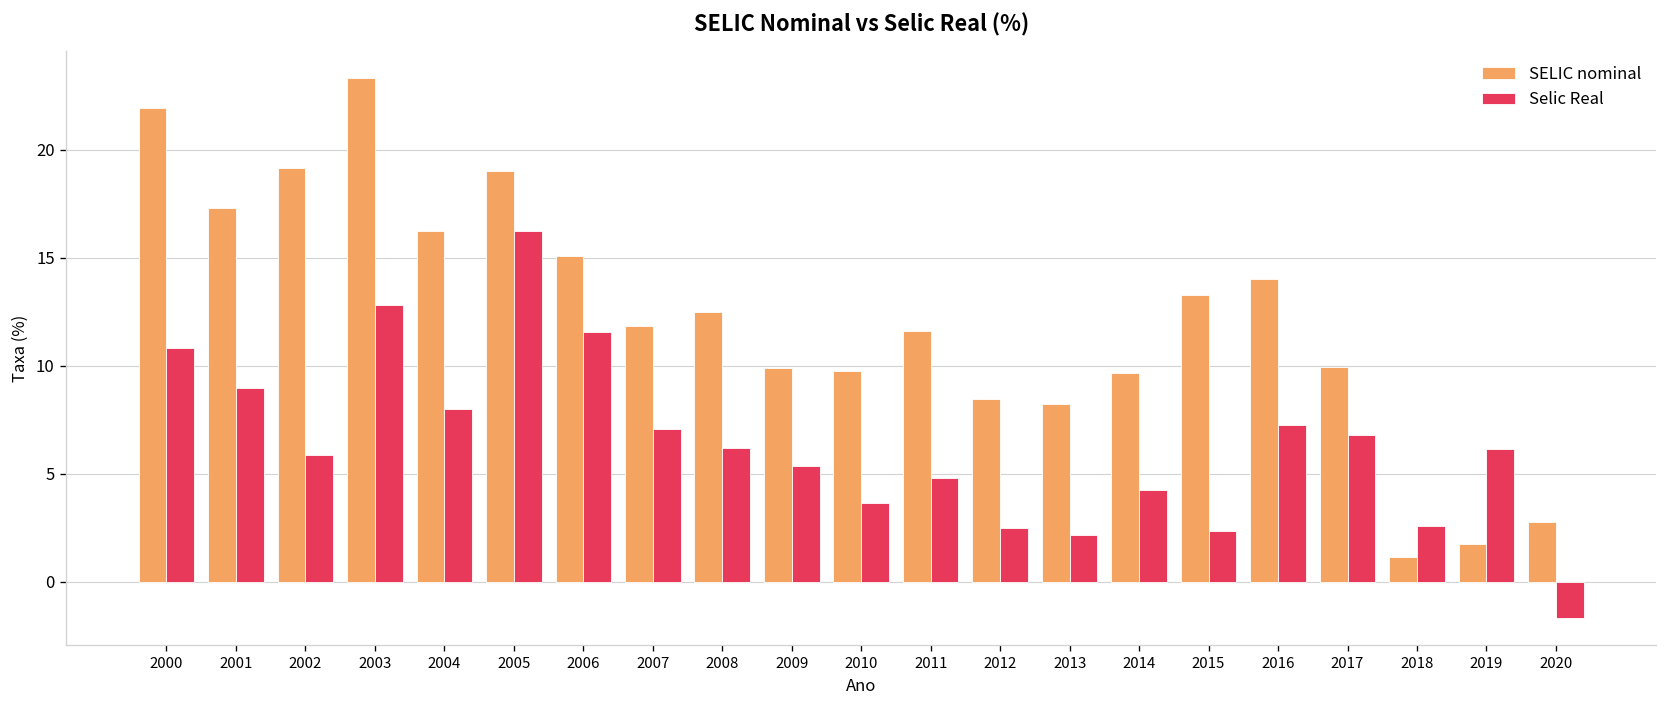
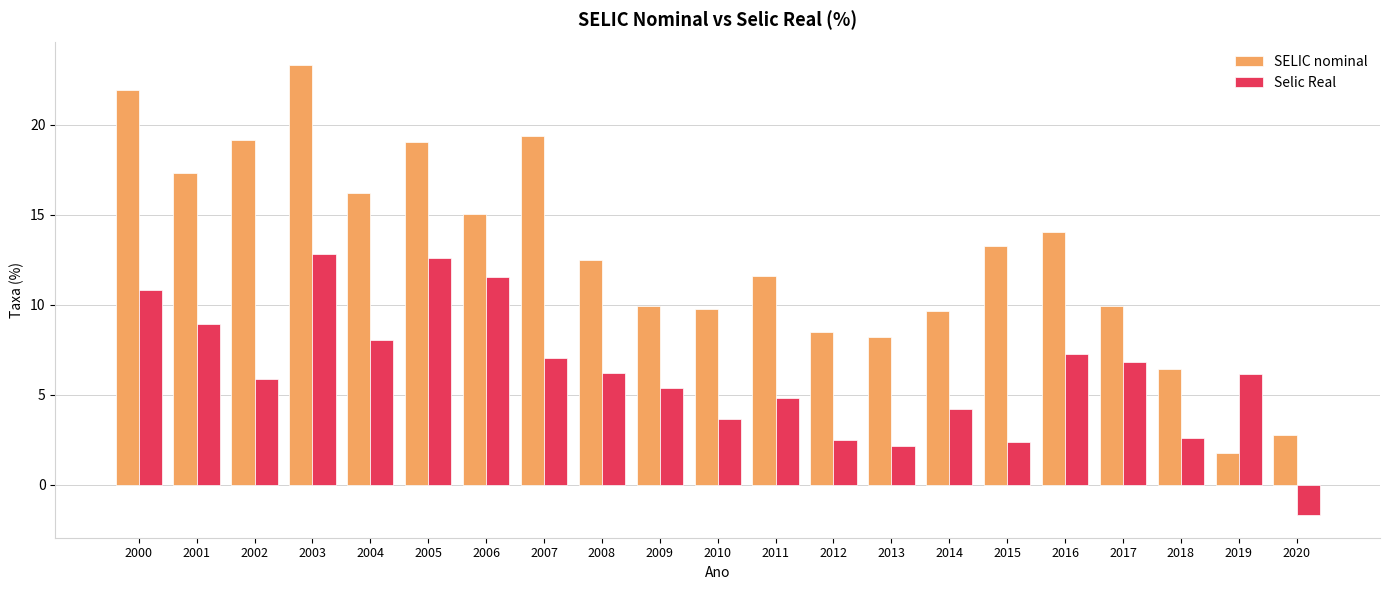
  {
    "SELIC nominal": {
      "2000": 21.9,
      "2001": 17.3,
      "2002": 19.2,
      "2003": 23.3,
      "2004": 16.2,
      "2005": 19.0,
      "2006": 15.1,
-     "2007": 11.8,
+     "2007": 19.4,
      "2008": 12.5,
      "2009": 9.9,
      "2010": 9.8,
      "2011": 11.6,
      "2012": 8.5,
      "2013": 8.2,
      "2014": 9.7,
      "2015": 13.3,
      "2016": 14.0,
      "2017": 10.0,
-     "2018": 1.2,
+     "2018": 6.4,
      "2019": 1.8,
      "2020": 2.8
    },
    "Selic Real": {
      "2000": 10.8,
      "2001": 9.0,
      "2002": 5.9,
      "2003": 12.8,
      "2004": 8.0,
-     "2005": 16.3,
+     "2005": 12.6,
      "2006": 11.6,
      "2007": 7.1,
      "2008": 6.2,
      "2009": 5.4,
      "2010": 3.7,
      "2011": 4.8,
      "2012": 2.5,
      "2013": 2.2,
      "2014": 4.2,
      "2015": 2.4,
      "2016": 7.3,
      "2017": 6.8,
      "2018": 2.6,
      "2019": 6.1,
      "2020": -1.7
    }
  }
